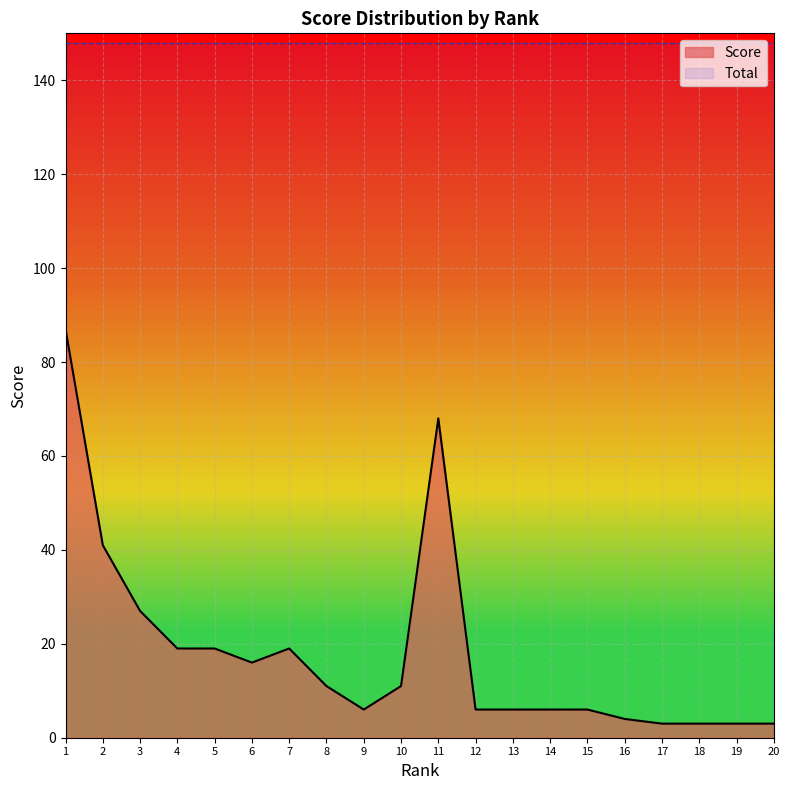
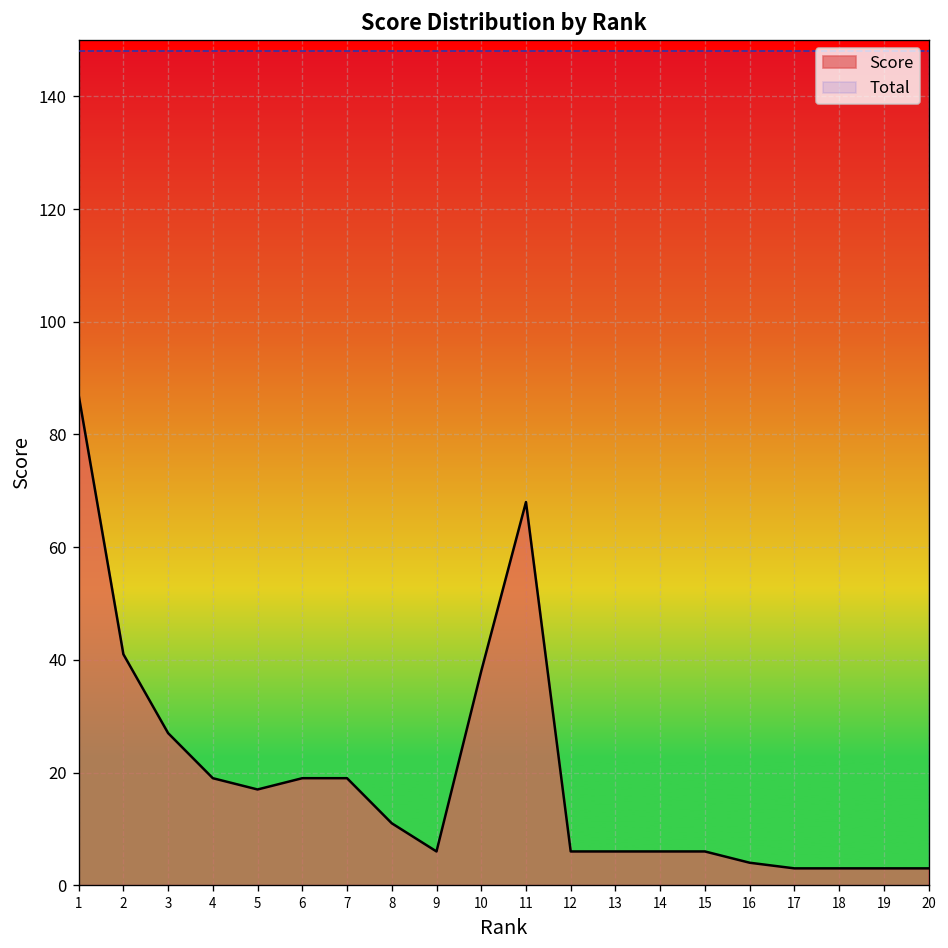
  {
    "Score": {
      "1": 87,
      "2": 41,
      "3": 27,
      "4": 19,
-     "5": 19,
-     "6": 16,
+     "5": 17,
+     "6": 19,
      "7": 19,
      "8": 11,
      "9": 6,
-     "10": 11,
+     "10": 38,
      "11": 68,
      "12": 6,
      "13": 6,
      "14": 6,
      "15": 6,
      "16": 4,
      "17": 3,
      "18": 3,
      "19": 3,
      "20": 3
    },
    "Total": {
      "1": 148,
      "2": 148,
      "3": 148,
      "4": 148,
      "5": 148,
      "6": 148,
      "7": 148,
      "8": 148,
      "9": 148,
      "10": 148,
      "11": 148,
      "12": 148,
      "13": 148,
      "14": 148,
      "15": 148,
      "16": 148,
      "17": 148,
      "20": 148
    }
  }
